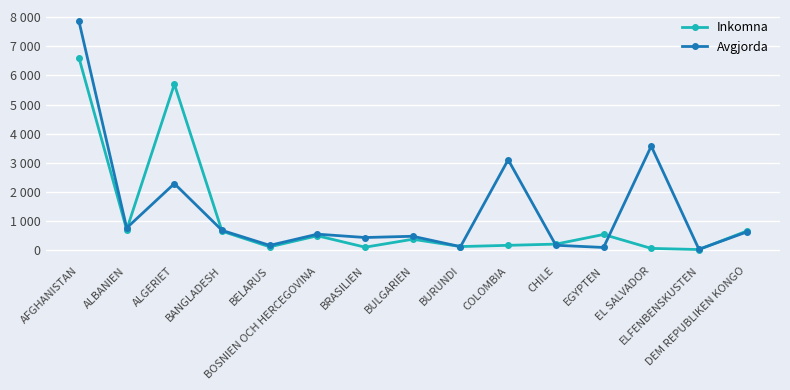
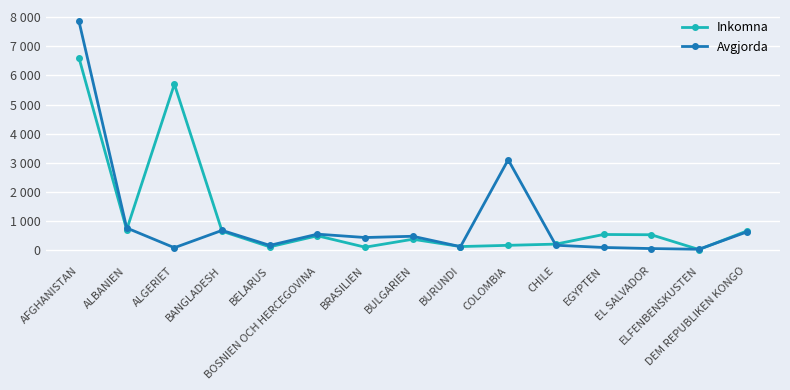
  {
    "Inkomna": {
      "AFGHANISTAN": 6600,
      "ALGERIET": 5700,
      "BRASILIEN": 100,
      "BULGARIEN": 400,
      "COLOMBIA": 200,
      "EGYPTEN": 500,
-     "EL SALVADOR": 100
+     "EL SALVADOR": 500
    },
    "Avgjorda": {
      "AFGHANISTAN": 7900,
-     "ALGERIET": 2300,
+     "ALGERIET": 100,
      "BRASILIEN": 400,
      "BULGARIEN": 500,
      "COLOMBIA": 3100,
      "EGYPTEN": 100,
-     "EL SALVADOR": 3600
+     "EL SALVADOR": 100
    }
  }
